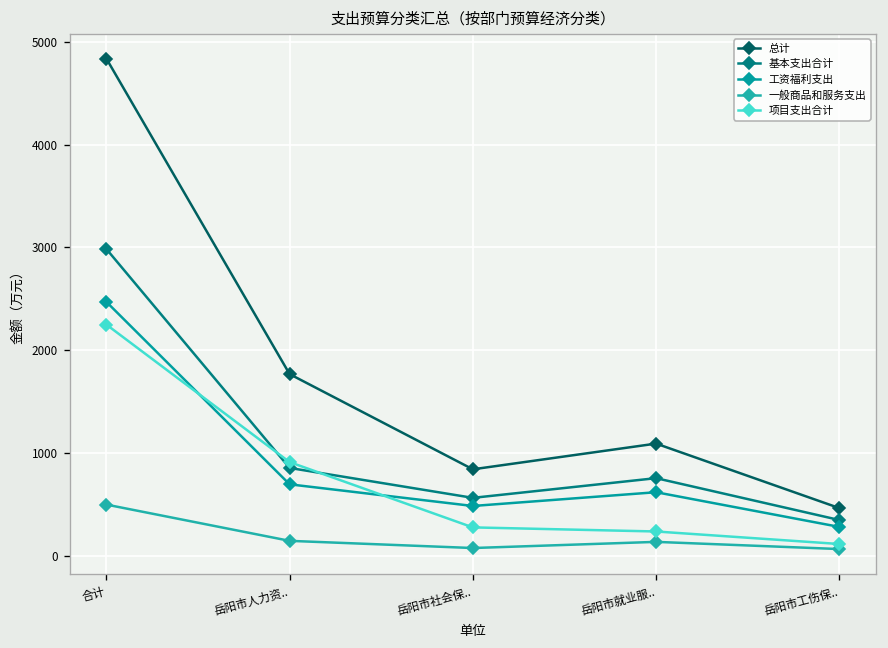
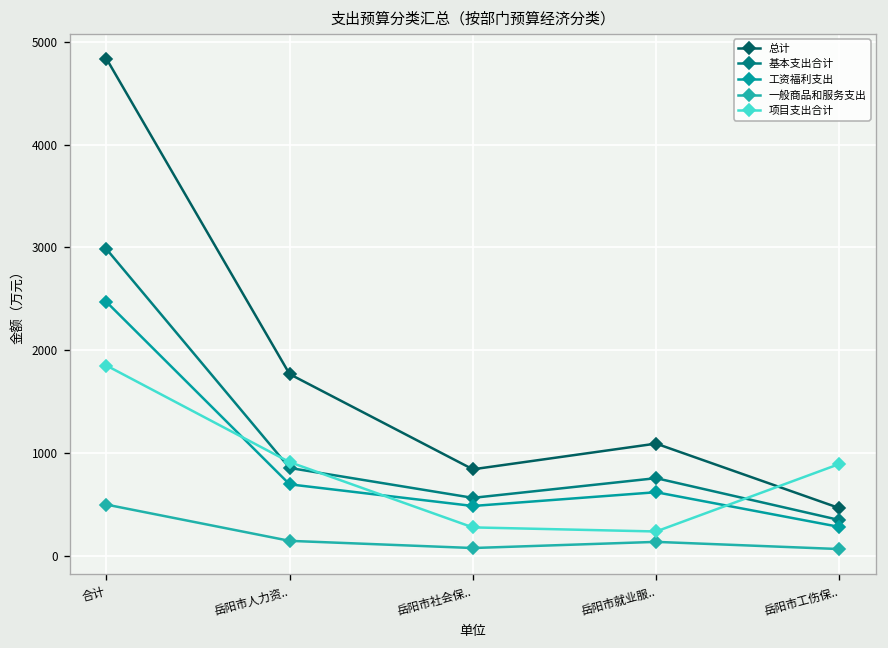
  {
    "项目支出合计": {
-     "合计": 2200,
+     "合计": 1900,
      "岳阳市人力资..": 900,
      "岳阳市社会保..": 300,
      "岳阳市就业服..": 200,
-     "岳阳市工伤保..": 100
+     "岳阳市工伤保..": 900
    }
  }
